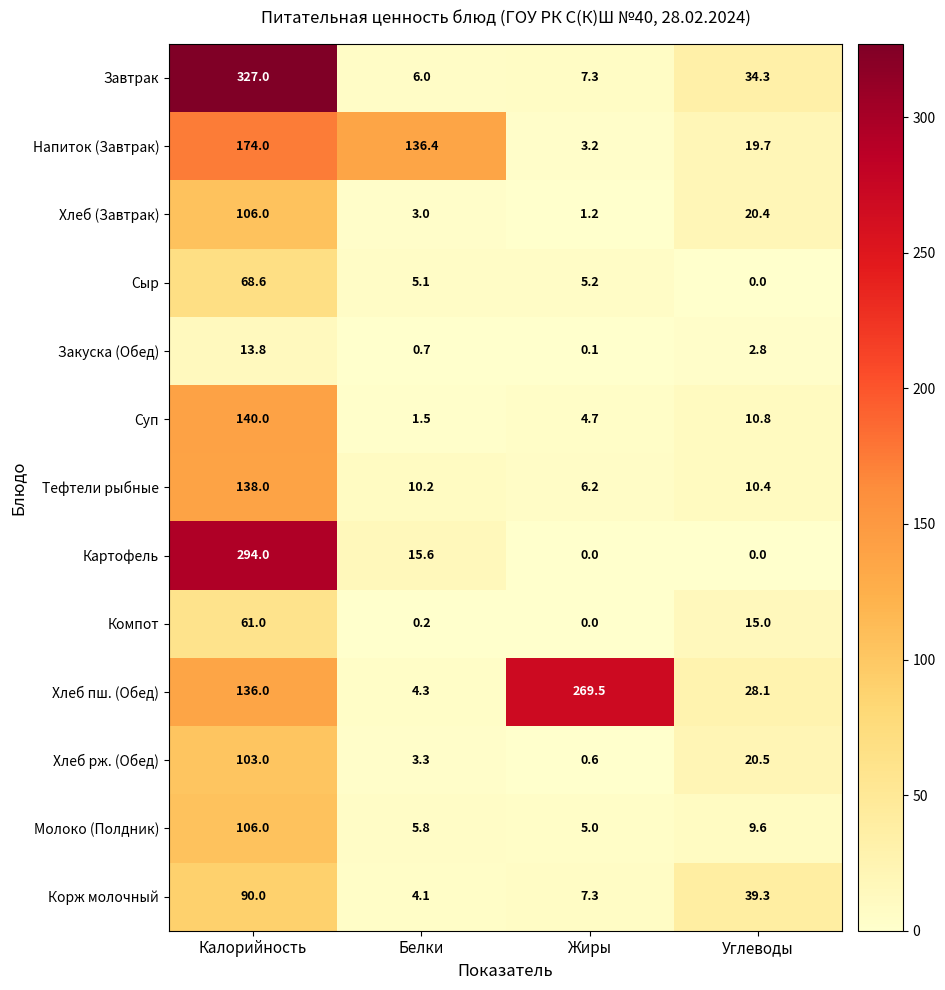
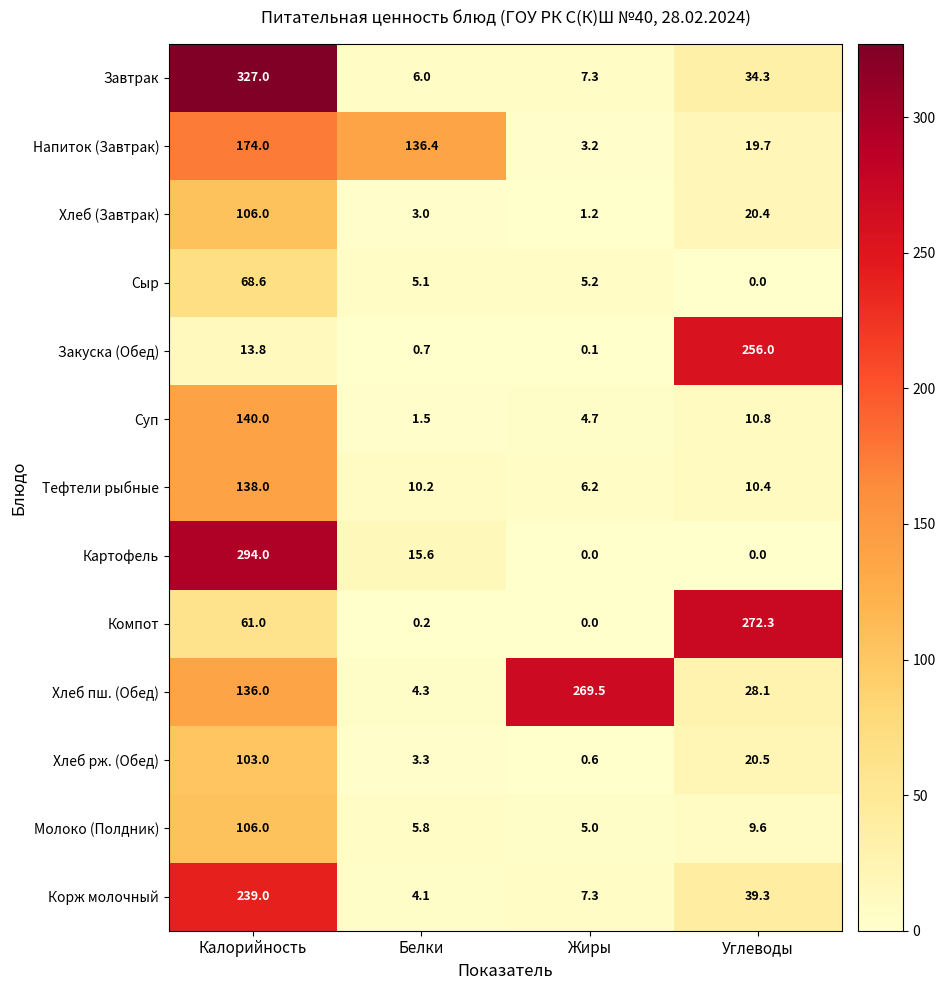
  {
    "Завтрак": {
      "Калорийность": 327.0,
      "Белки": 6.0,
      "Жиры": 7.3,
      "Углеводы": 34.3
    },
    "Напиток (Завтрак)": {
      "Калорийность": 174.0,
      "Белки": 136.4,
      "Жиры": 3.2,
      "Углеводы": 19.7
    },
    "Хлеб (Завтрак)": {
      "Калорийность": 106.0,
      "Белки": 3.0,
      "Жиры": 1.2,
      "Углеводы": 20.4
    },
    "Сыр": {
      "Калорийность": 68.6,
      "Белки": 5.1,
      "Жиры": 5.2,
      "Углеводы": 0.0
    },
    "Закуска (Обед)": {
      "Калорийность": 13.8,
      "Белки": 0.7,
      "Жиры": 0.1,
-     "Углеводы": 2.8
+     "Углеводы": 256.0
    },
    "Суп": {
      "Калорийность": 140.0,
      "Белки": 1.5,
      "Жиры": 4.7,
      "Углеводы": 10.8
    },
    "Тефтели рыбные": {
      "Калорийность": 138.0,
      "Белки": 10.2,
      "Жиры": 6.2,
      "Углеводы": 10.4
    },
    "Картофель": {
      "Калорийность": 294.0,
      "Белки": 15.6,
      "Жиры": 0.0,
      "Углеводы": 0.0
    },
    "Компот": {
      "Калорийность": 61.0,
      "Белки": 0.2,
      "Жиры": 0.0,
-     "Углеводы": 15.0
+     "Углеводы": 272.3
    },
    "Хлеб пш. (Обед)": {
      "Калорийность": 136.0,
      "Белки": 4.3,
      "Жиры": 269.5,
      "Углеводы": 28.1
    },
    "Хлеб рж. (Обед)": {
      "Калорийность": 103.0,
      "Белки": 3.3,
      "Жиры": 0.6,
      "Углеводы": 20.5
    },
    "Молоко (Полдник)": {
      "Калорийность": 106.0,
      "Белки": 5.8,
      "Жиры": 5.0,
      "Углеводы": 9.6
    },
    "Корж молочный": {
-     "Калорийность": 90.0,
+     "Калорийность": 239.0,
      "Белки": 4.1,
      "Жиры": 7.3,
      "Углеводы": 39.3
    }
  }
